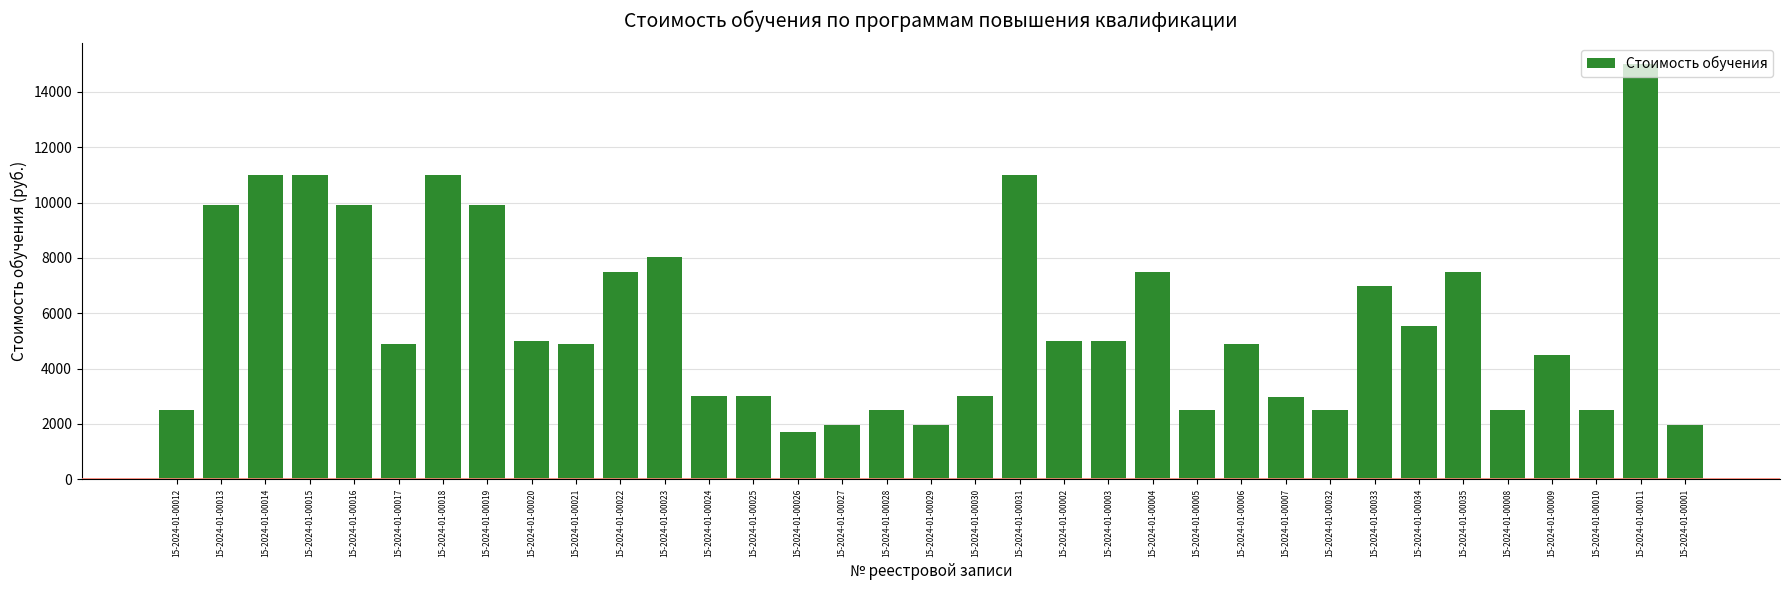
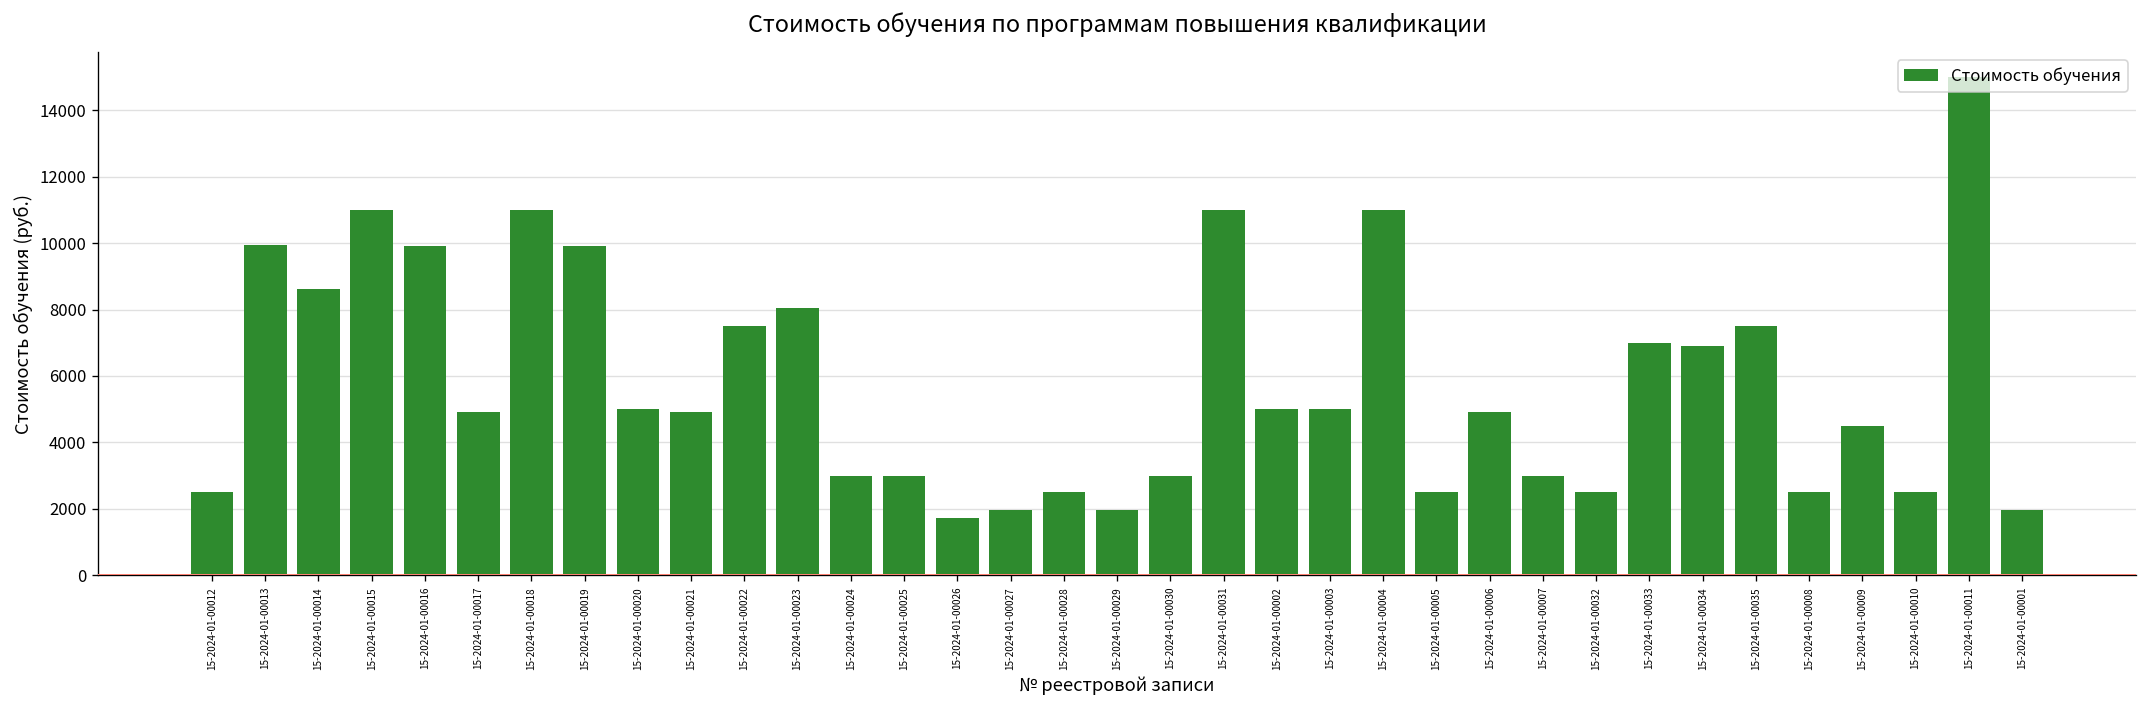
  {
    "15-2024-01-00012": 2500,
    "15-2024-01-00013": 9900,
-   "15-2024-01-00014": 11000,
+   "15-2024-01-00014": 8600,
    "15-2024-01-00015": 11000,
    "15-2024-01-00016": 9900,
    "15-2024-01-00017": 4900,
    "15-2024-01-00018": 11000,
    "15-2024-01-00019": 9900,
    "15-2024-01-00020": 5000,
    "15-2024-01-00021": 4900,
    "15-2024-01-00022": 7500,
    "15-2024-01-00023": 8100,
    "15-2024-01-00024": 3000,
    "15-2024-01-00025": 3000,
    "15-2024-01-00026": 1700,
    "15-2024-01-00027": 2000,
    "15-2024-01-00028": 2500,
    "15-2024-01-00029": 2000,
    "15-2024-01-00030": 3000,
    "15-2024-01-00031": 11000,
    "15-2024-01-00002": 5000,
    "15-2024-01-00003": 5000,
-   "15-2024-01-00004": 7500,
+   "15-2024-01-00004": 11000,
    "15-2024-01-00005": 2500,
    "15-2024-01-00006": 4900,
    "15-2024-01-00007": 3000,
    "15-2024-01-00032": 2500,
    "15-2024-01-00033": 7000,
-   "15-2024-01-00034": 5600,
+   "15-2024-01-00034": 6900,
    "15-2024-01-00035": 7500,
    "15-2024-01-00008": 2500,
    "15-2024-01-00009": 4500,
    "15-2024-01-00010": 2500,
    "15-2024-01-00001": 2000
  }
